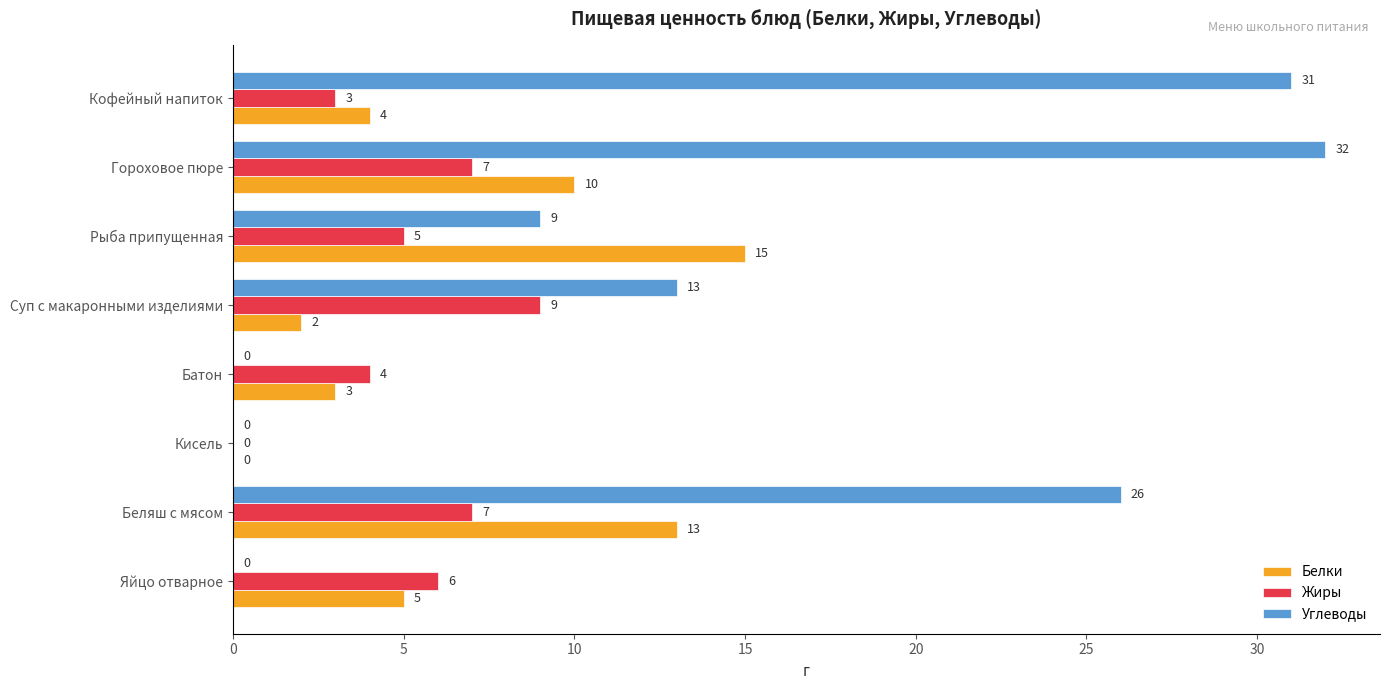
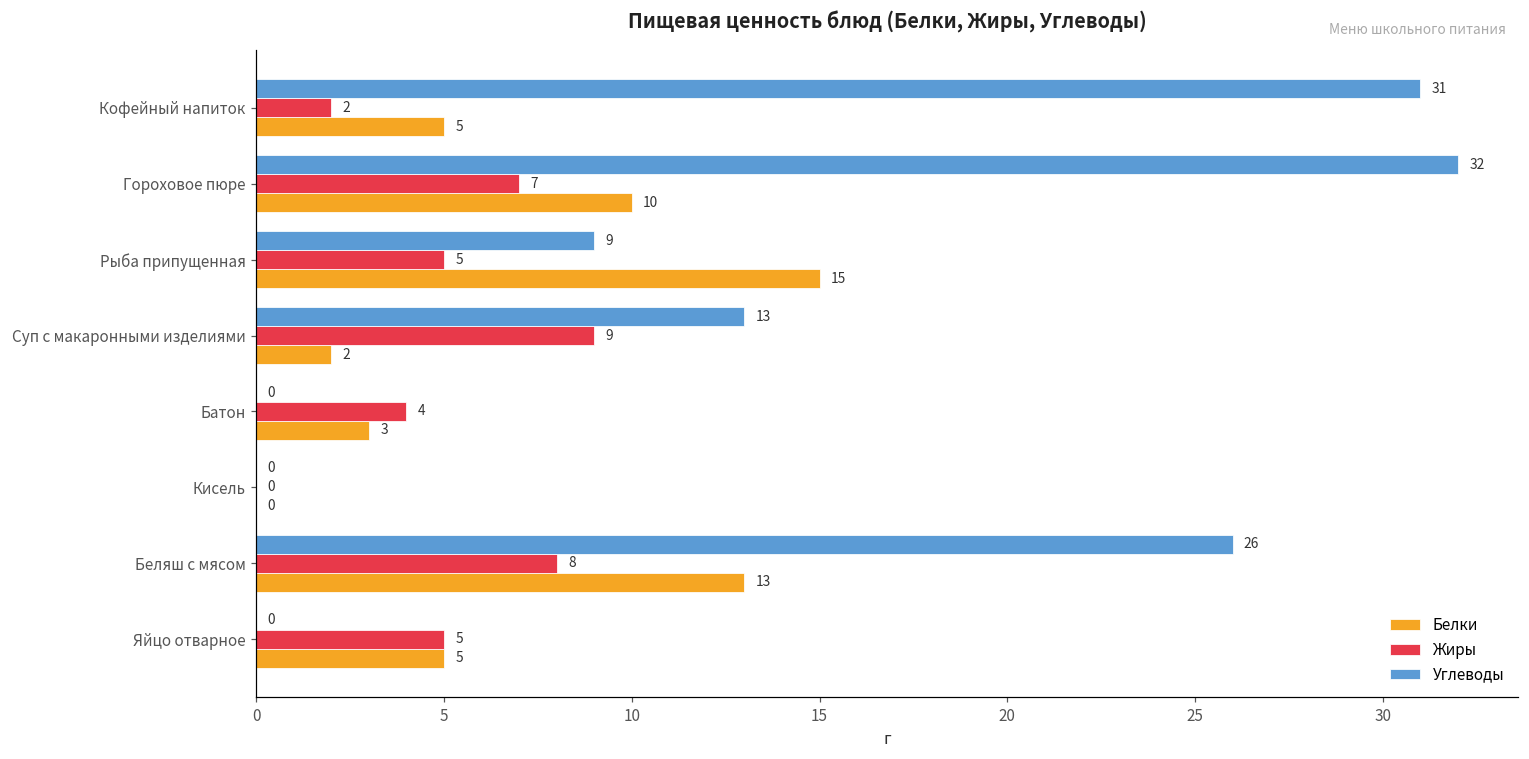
  {
    "Белки": {
-     "Кофейный напиток": 4,
+     "Кофейный напиток": 5,
      "Гороховое пюре": 10,
      "Рыба припущенная": 15,
      "Суп с макаронными изделиями": 2,
      "Батон": 3,
      "Кисель": 0,
      "Беляш с мясом": 13,
      "Яйцо отварное": 5
    },
    "Жиры": {
-     "Кофейный напиток": 3,
+     "Кофейный напиток": 2,
      "Гороховое пюре": 7,
      "Рыба припущенная": 5,
      "Суп с макаронными изделиями": 9,
      "Батон": 4,
      "Кисель": 0,
-     "Беляш с мясом": 7,
-     "Яйцо отварное": 6
+     "Беляш с мясом": 8,
+     "Яйцо отварное": 5
    },
    "Углеводы": {
      "Кофейный напиток": 31,
      "Гороховое пюре": 32,
      "Рыба припущенная": 9,
      "Суп с макаронными изделиями": 13,
      "Батон": 0,
      "Кисель": 0,
      "Беляш с мясом": 26,
      "Яйцо отварное": 0
    }
  }
